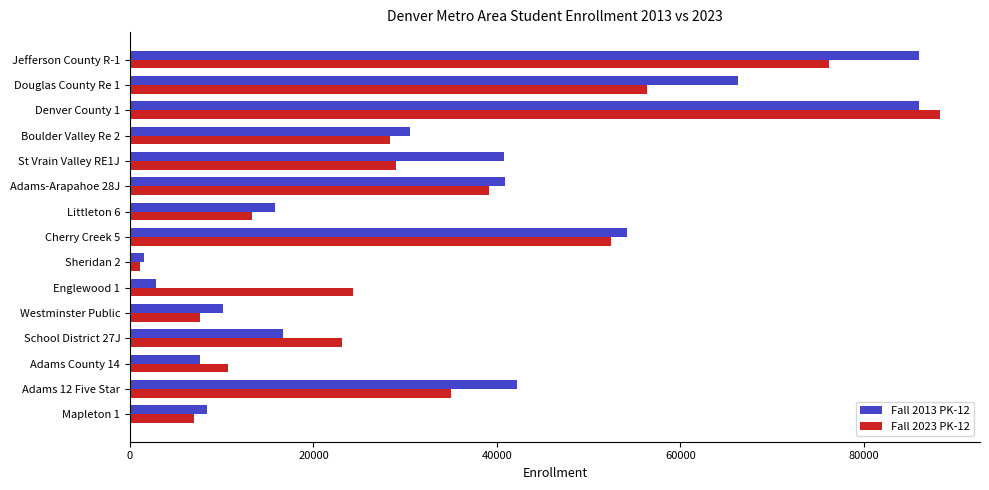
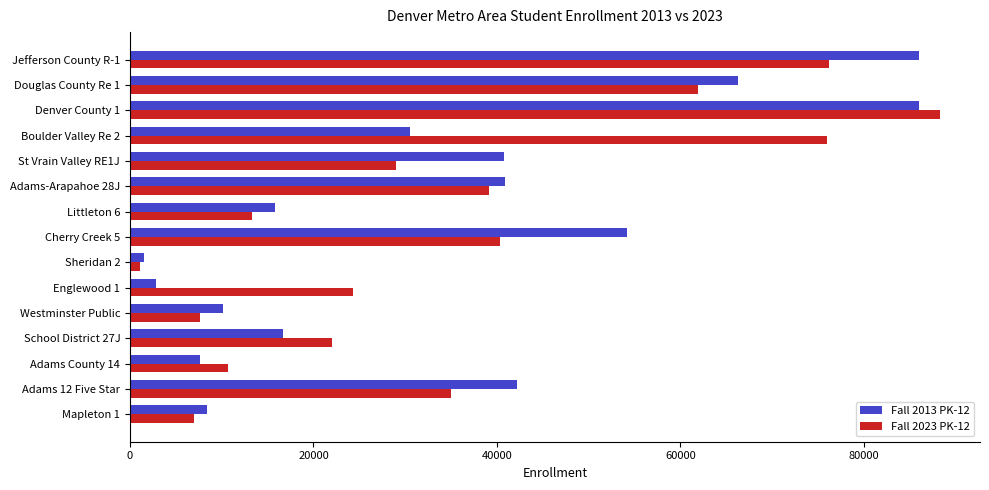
  {
    "Fall 2013 PK-12": {
      "Jefferson County R-1": 86000,
      "Douglas County Re 1": 66000,
      "Denver County 1": 86000,
      "Boulder Valley Re 2": 31000,
      "St Vrain Valley RE1J": 41000,
      "Adams-Arapahoe 28J": 41000,
      "Littleton 6": 16000,
      "Cherry Creek 5": 54000,
      "Sheridan 2": 2000,
      "Englewood 1": 3000,
      "Westminster Public": 10000,
      "School District 27J": 17000,
      "Adams County 14": 8000,
      "Adams 12 Five Star": 42000,
      "Mapleton 1": 8000
    },
    "Fall 2023 PK-12": {
      "Jefferson County R-1": 76000,
-     "Douglas County Re 1": 56000,
+     "Douglas County Re 1": 62000,
      "Denver County 1": 88000,
-     "Boulder Valley Re 2": 28000,
+     "Boulder Valley Re 2": 76000,
      "St Vrain Valley RE1J": 29000,
      "Adams-Arapahoe 28J": 39000,
      "Littleton 6": 13000,
-     "Cherry Creek 5": 52000,
+     "Cherry Creek 5": 40000,
      "Sheridan 2": 1000,
      "Englewood 1": 24000,
      "Westminster Public": 8000,
-     "School District 27J": 23000,
+     "School District 27J": 22000,
      "Adams County 14": 11000,
      "Adams 12 Five Star": 35000,
      "Mapleton 1": 7000
    }
  }
